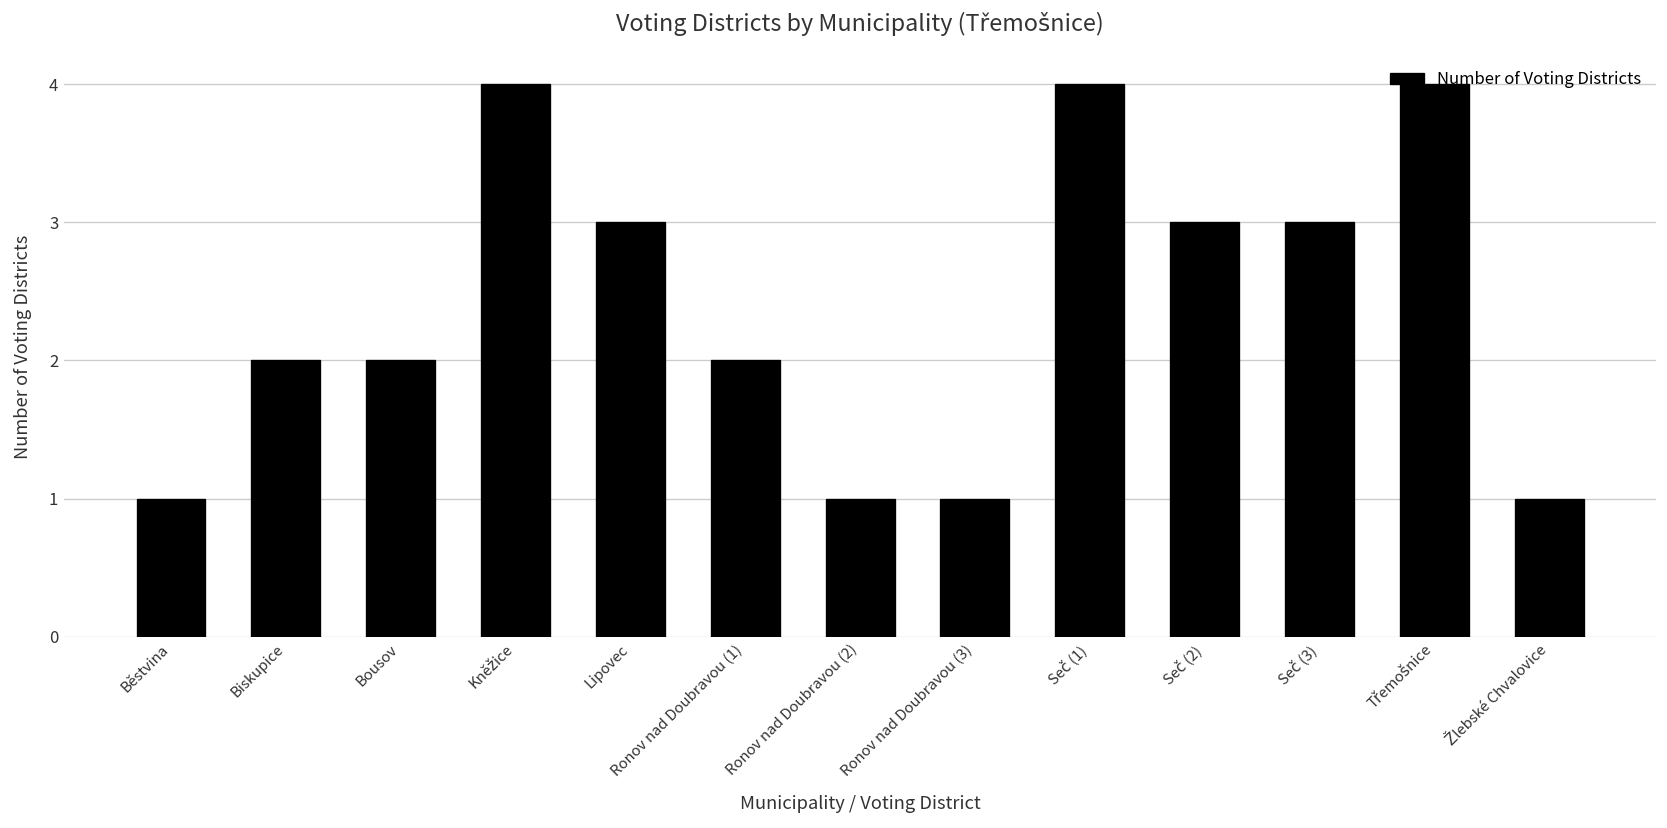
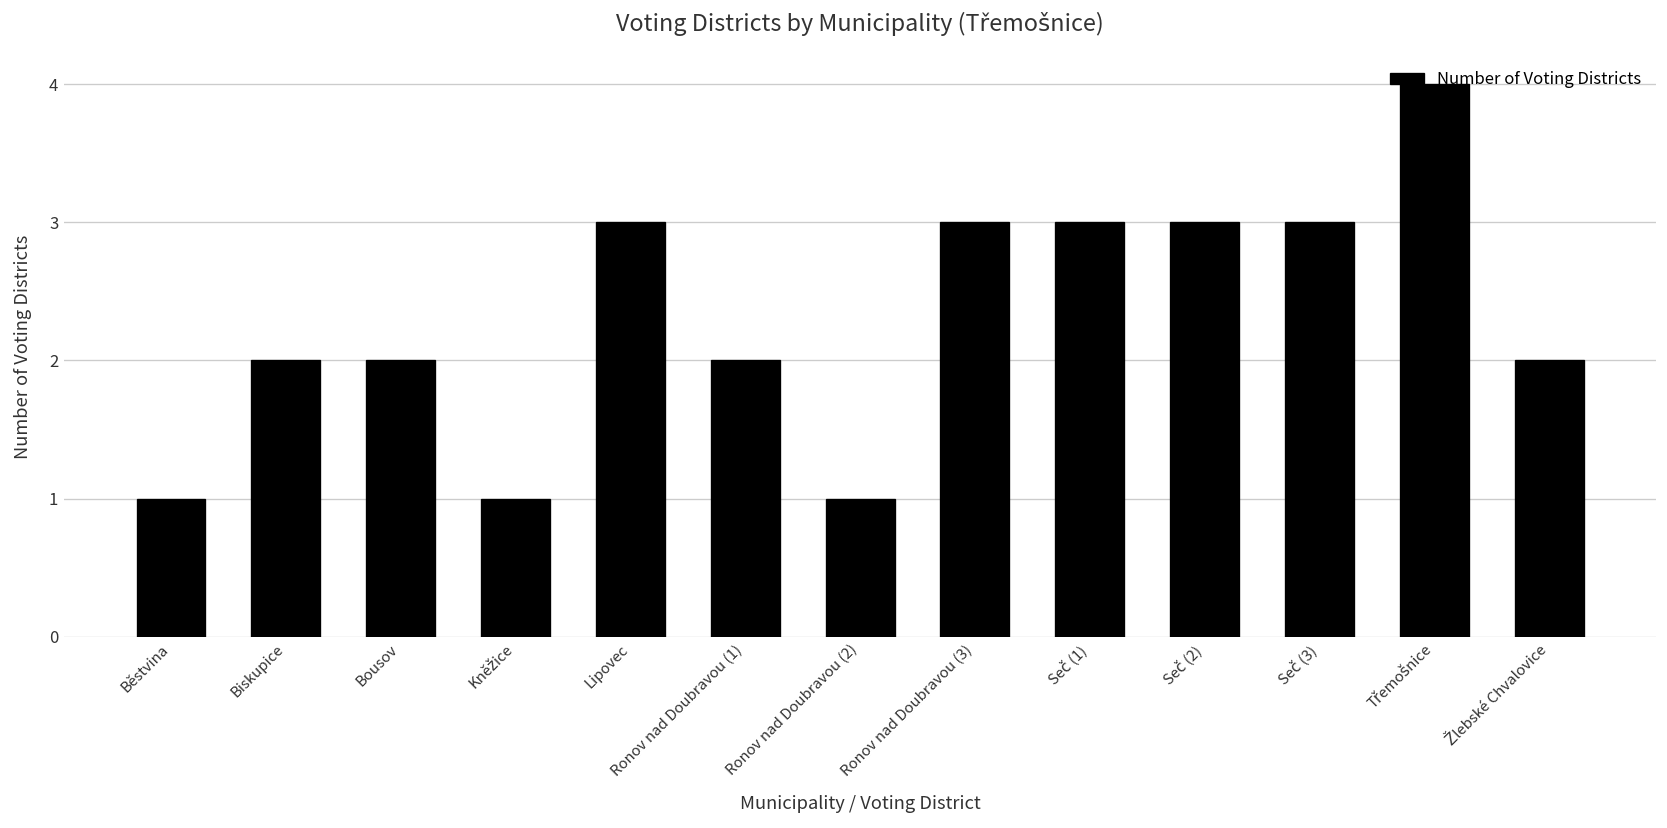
  {
    "Běstvina": 1,
    "Biskupice": 2,
    "Bousov": 2,
-   "Kněžice": 4,
+   "Kněžice": 1,
    "Lipovec": 3,
    "Ronov nad Doubravou (1)": 2,
    "Ronov nad Doubravou (2)": 1,
-   "Ronov nad Doubravou (3)": 1,
-   "Seč (1)": 4,
+   "Ronov nad Doubravou (3)": 3,
+   "Seč (1)": 3,
    "Seč (2)": 3,
    "Seč (3)": 3,
    "Třemošnice": 4,
-   "Žlebské Chvalovice": 1
+   "Žlebské Chvalovice": 2
  }
